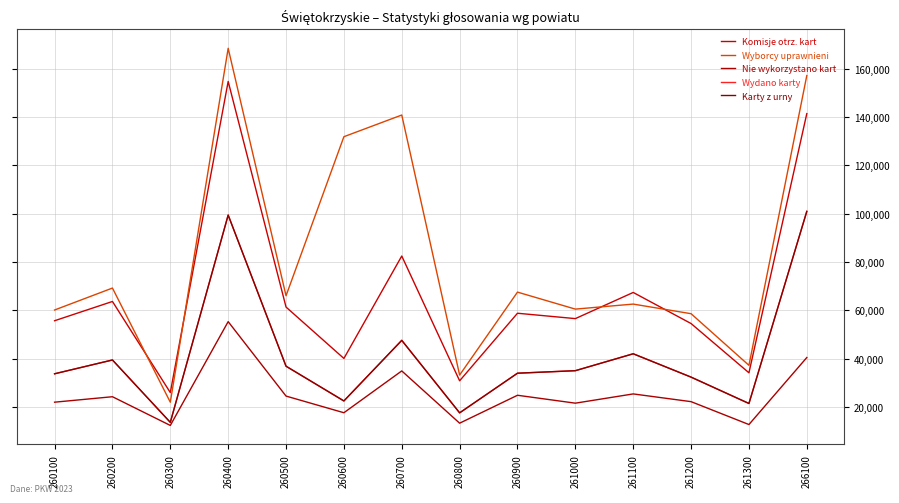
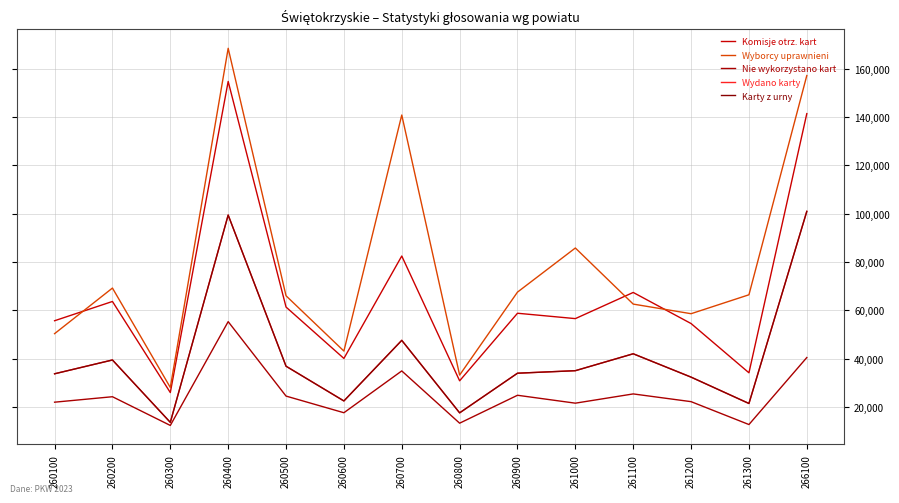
  {
    "Wyborcy uprawnieni": {
-     "260100": "60,000",
+     "260100": "50,000",
      "260200": "69,000",
-     "260300": "22,000",
+     "260300": "28,000",
      "260400": "168,000",
      "260500": "66,000",
-     "260600": "132,000",
+     "260600": "43,000",
      "260700": "141,000",
      "260800": "33,000",
      "260900": "68,000",
-     "261000": "60,000",
+     "261000": "86,000",
      "261100": "63,000",
      "261200": "59,000",
-     "261300": "37,000",
+     "261300": "66,000",
      "266100": "157,000"
    }
  }
